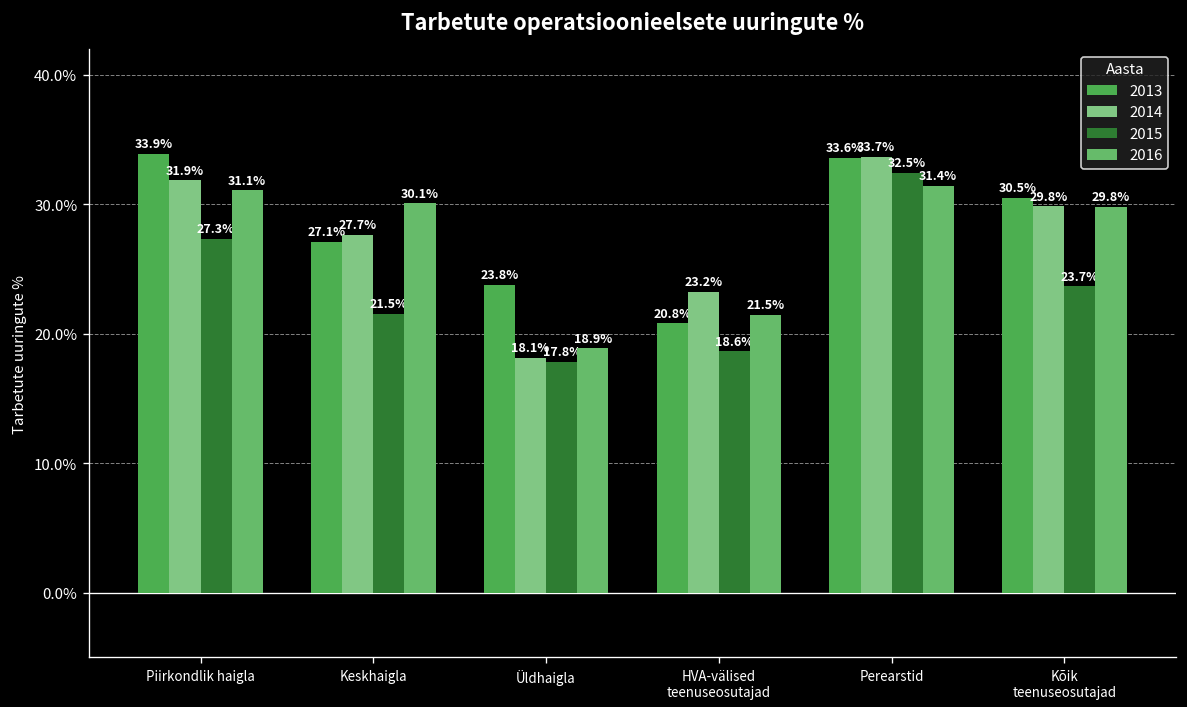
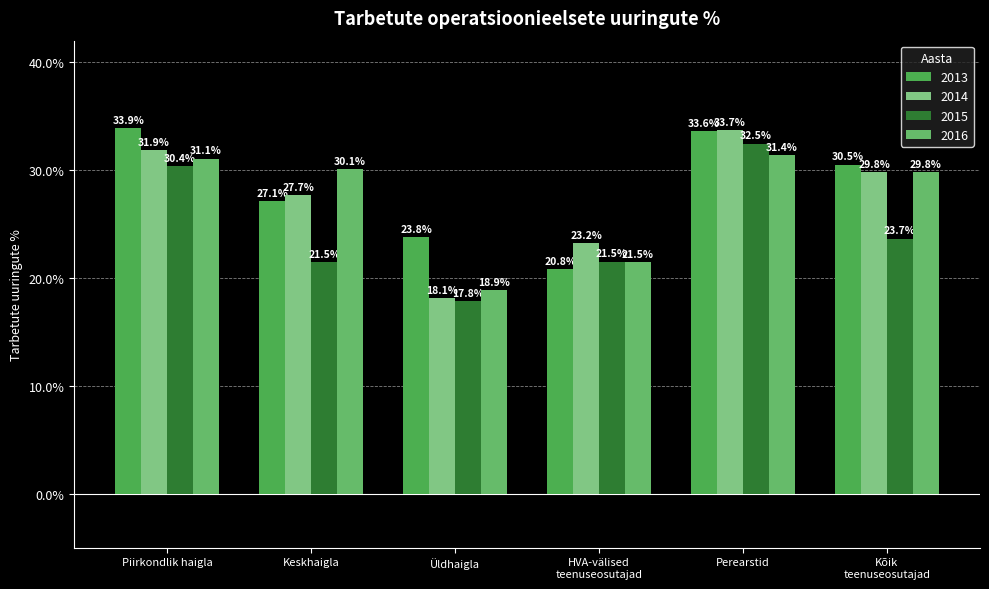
  {
    "2015": {
-     "Piirkondlik haigla": "27.3%",
+     "Piirkondlik haigla": "30.4%",
      "Keskhaigla": "21.5%",
      "Üldhaigla": "17.8%",
-     "HVA-välised teenuseosutajad": "18.6%",
+     "HVA-välised teenuseosutajad": "21.5%",
      "Perearstid": "32.5%",
      "Kõik teenuseosutajad": "23.7%"
    }
  }
